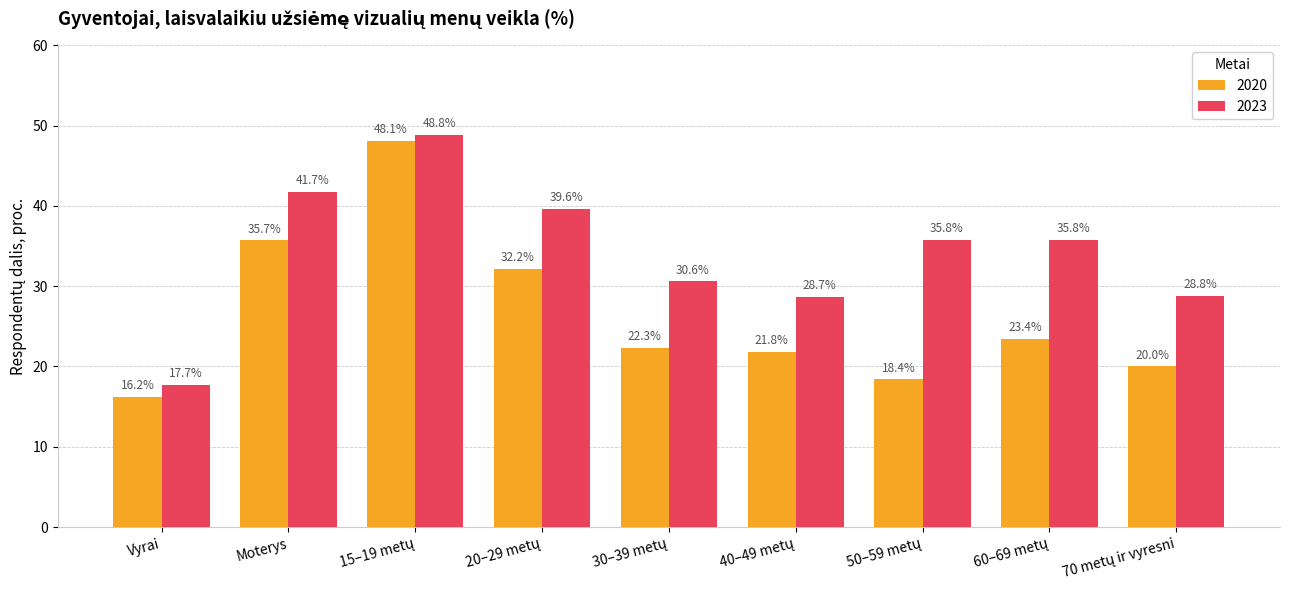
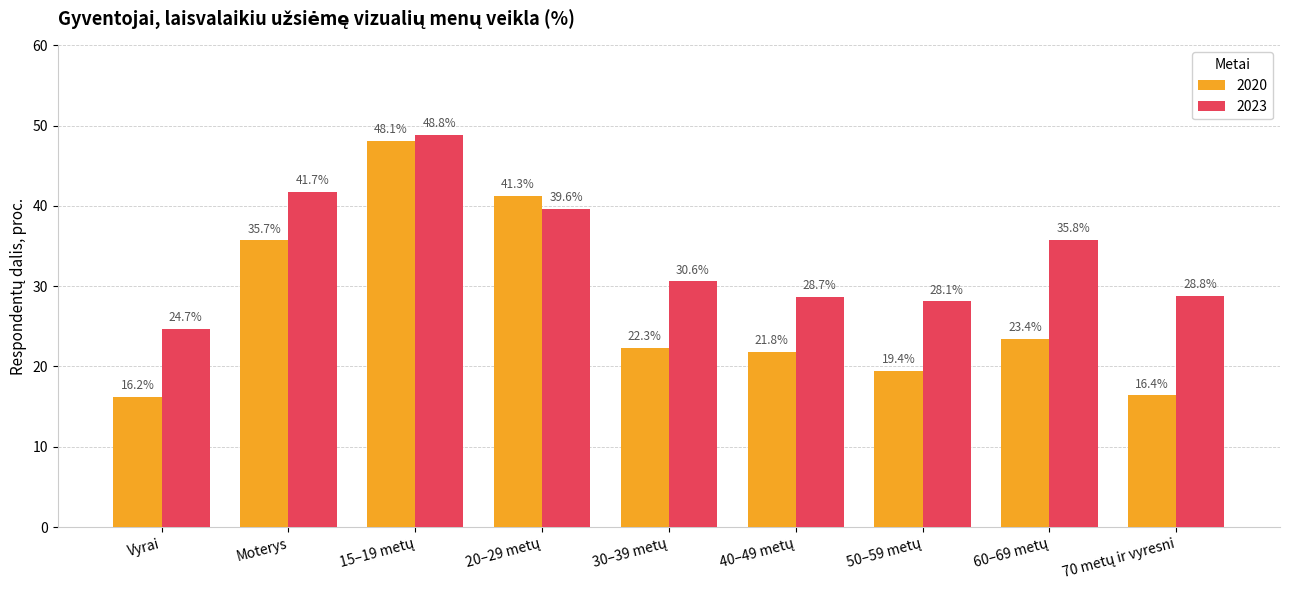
  {
    "2020": {
      "Vyrai": "16.2%",
      "Moterys": "35.7%",
      "15–19 metų": "48.1%",
-     "20–29 metų": "32.2%",
+     "20–29 metų": "41.3%",
      "30–39 metų": "22.3%",
      "40–49 metų": "21.8%",
-     "50–59 metų": "18.4%",
+     "50–59 metų": "19.4%",
      "60–69 metų": "23.4%",
-     "70 metų ir vyresni": "20.0%"
+     "70 metų ir vyresni": "16.4%"
    },
    "2023": {
-     "Vyrai": "17.7%",
+     "Vyrai": "24.7%",
      "Moterys": "41.7%",
      "15–19 metų": "48.8%",
      "20–29 metų": "39.6%",
      "30–39 metų": "30.6%",
      "40–49 metų": "28.7%",
-     "50–59 metų": "35.8%",
+     "50–59 metų": "28.1%",
      "60–69 metų": "35.8%",
      "70 metų ir vyresni": "28.8%"
    }
  }
